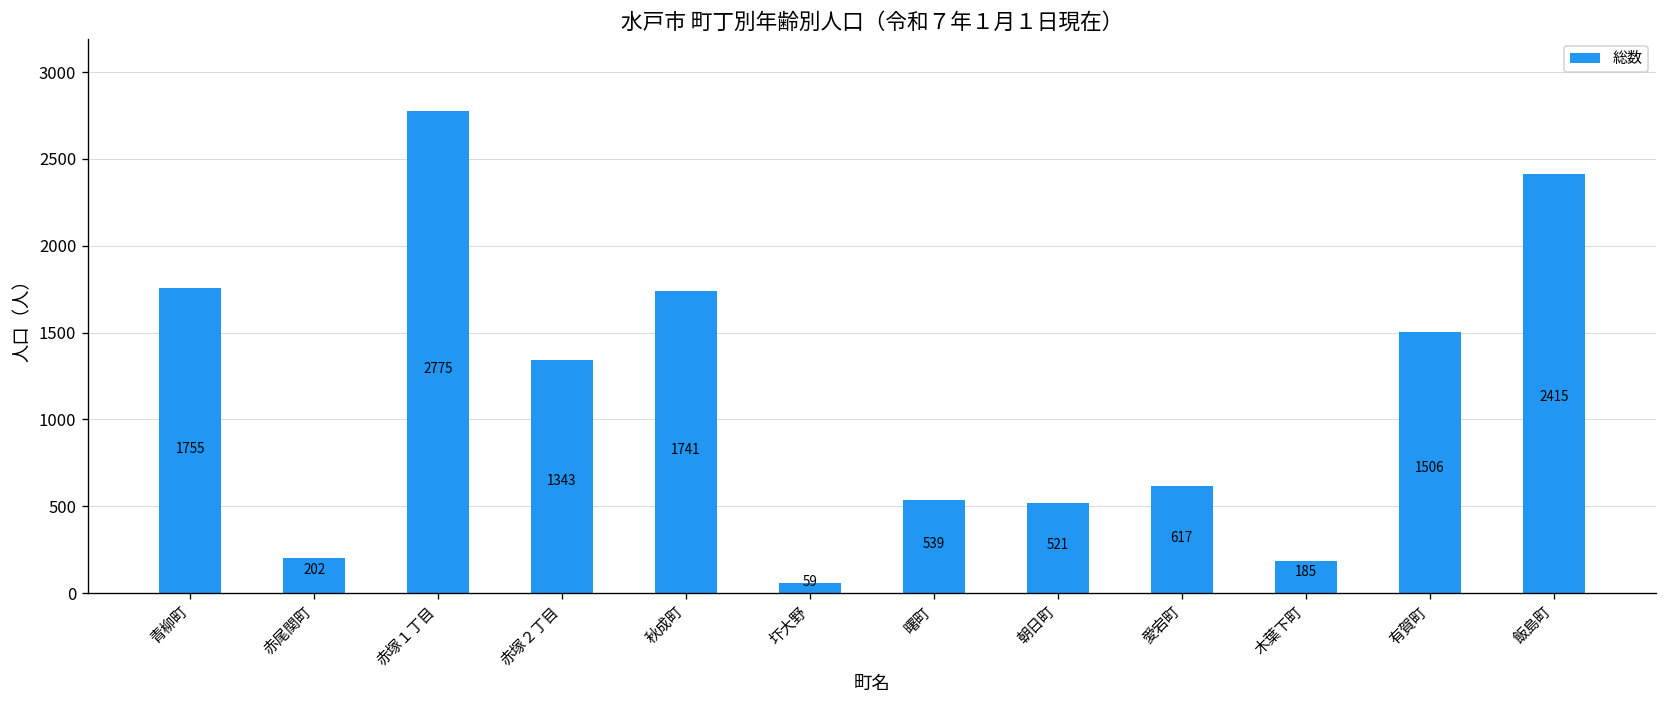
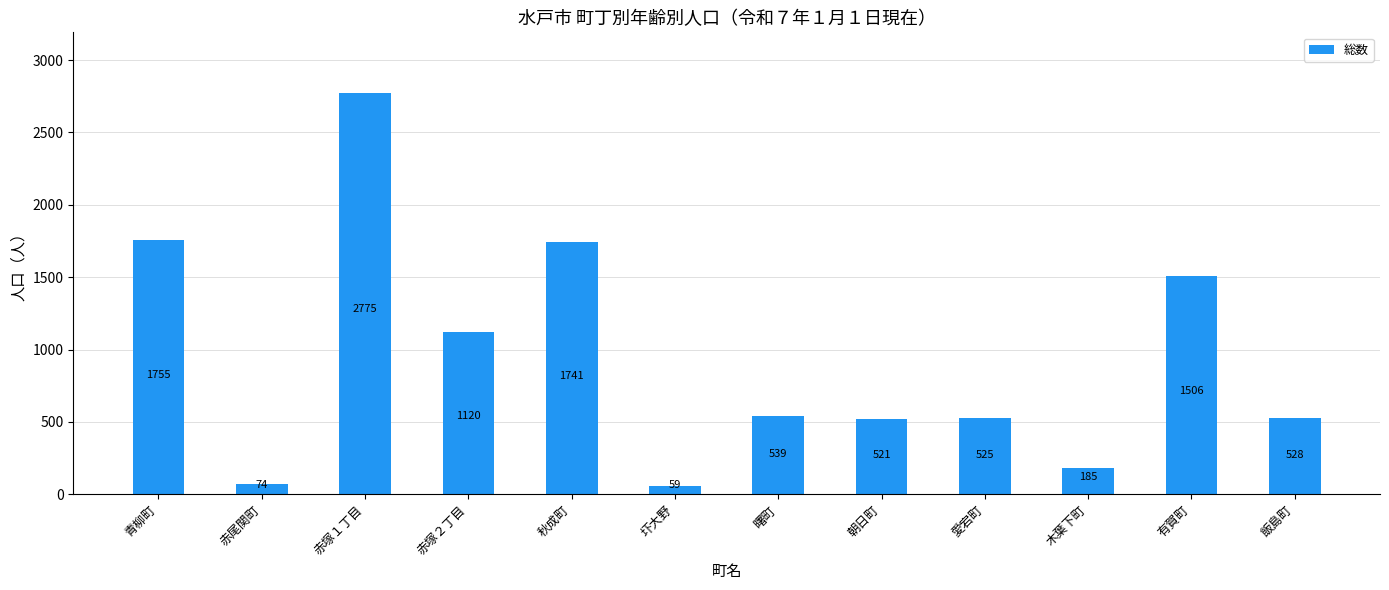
  {
    "青柳町": 1755,
-   "赤尾関町": 202,
+   "赤尾関町": 74,
    "赤塚１丁目": 2775,
-   "赤塚２丁目": 1343,
+   "赤塚２丁目": 1120,
    "秋成町": 1741,
    "圷大野": 59,
    "曙町": 539,
    "朝日町": 521,
-   "愛宕町": 617,
+   "愛宕町": 525,
    "木葉下町": 185,
    "有賀町": 1506,
-   "飯島町": 2415
+   "飯島町": 528
  }
